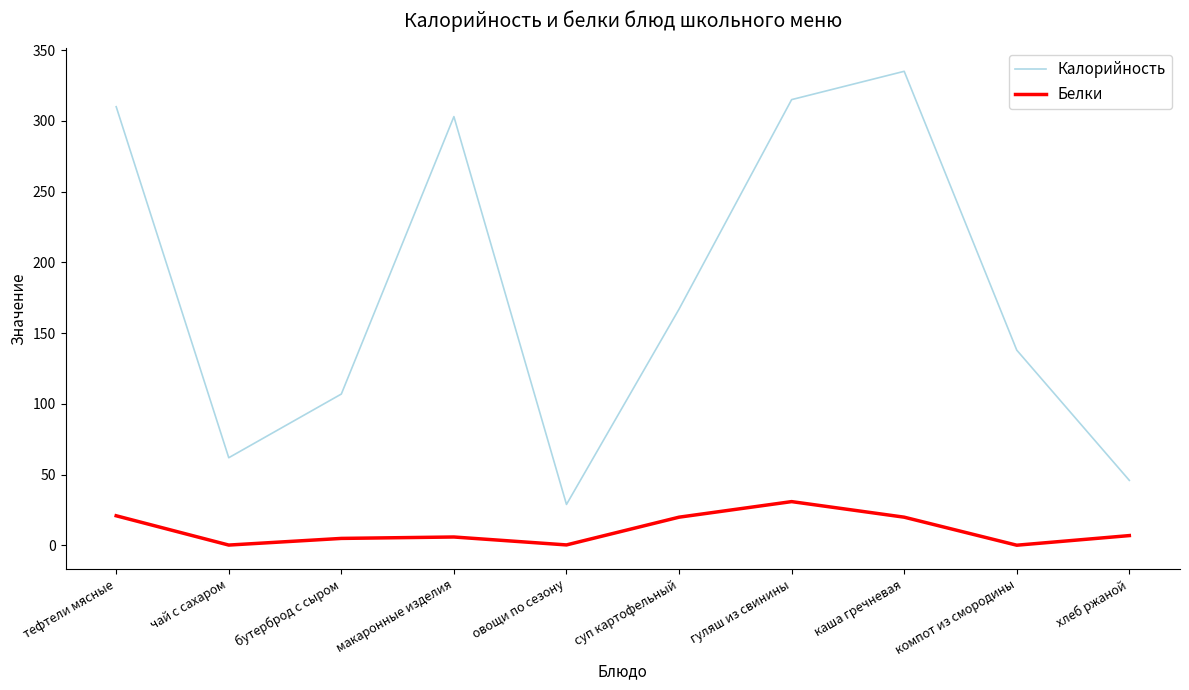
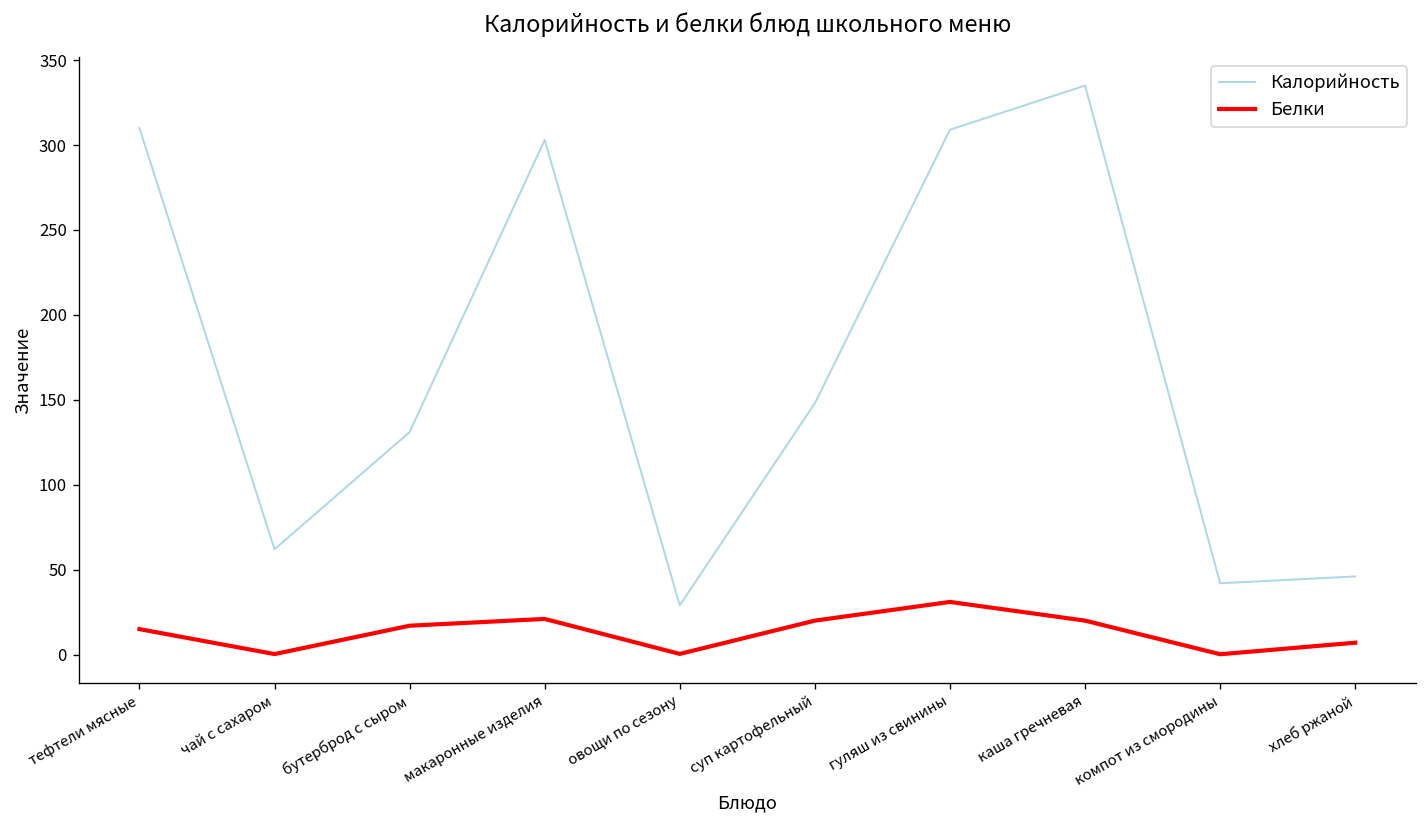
  {
    "Калорийность": {
      "тефтели мясные": 310,
      "чай с сахаром": 62,
-     "бутерброд с сыром": 107,
+     "бутерброд с сыром": 131,
      "макаронные изделия": 303,
      "овощи по сезону": 29,
-     "суп картофельный": 167,
-     "гуляш из свинины": 315,
+     "суп картофельный": 148,
+     "гуляш из свинины": 309,
      "каша гречневая": 335,
-     "компот из смородины": 138,
+     "компот из смородины": 42,
      "хлеб ржаной": 46
    },
    "Белки": {
-     "тефтели мясные": 21,
+     "тефтели мясные": 15,
      "чай с сахаром": 0,
-     "бутерброд с сыром": 5,
-     "макаронные изделия": 6,
+     "бутерброд с сыром": 17,
+     "макаронные изделия": 21,
      "овощи по сезону": 0,
      "суп картофельный": 20,
      "гуляш из свинины": 31,
      "каша гречневая": 20,
      "компот из смородины": 0,
      "хлеб ржаной": 7
    }
  }
